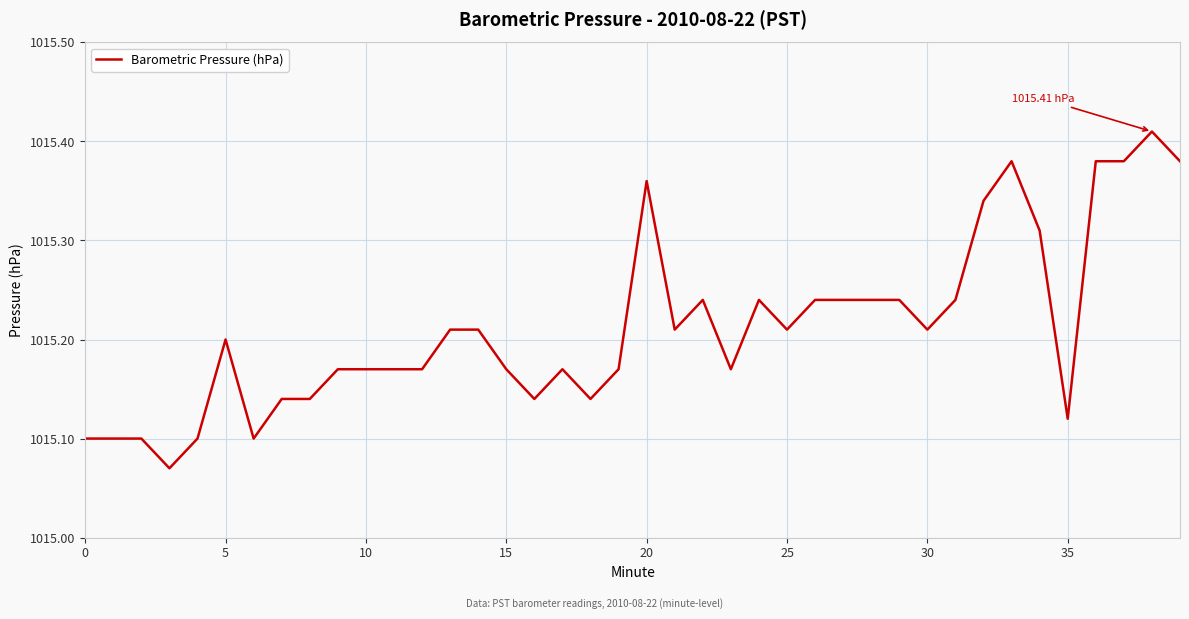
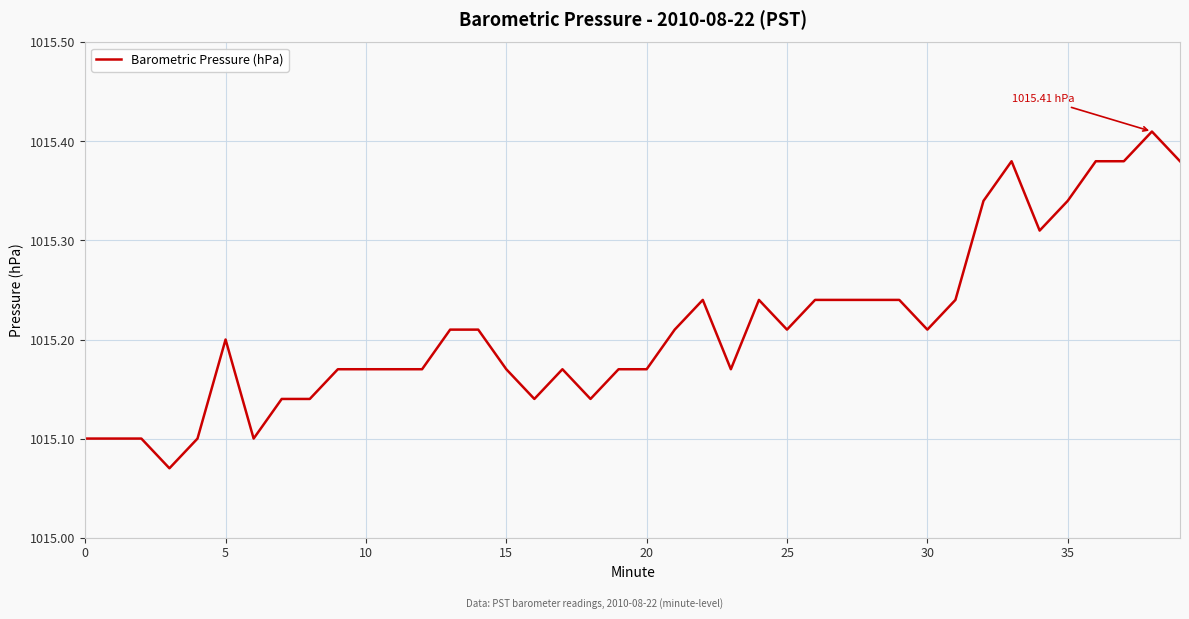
  {
    "0": 1015.10,
    "5": 1015.20,
    "10": 1015.17,
    "15": 1015.17,
-   "20": 1015.36,
+   "20": 1015.17,
    "25": 1015.21,
    "30": 1015.21,
-   "35": 1015.12
+   "35": 1015.34
  }
